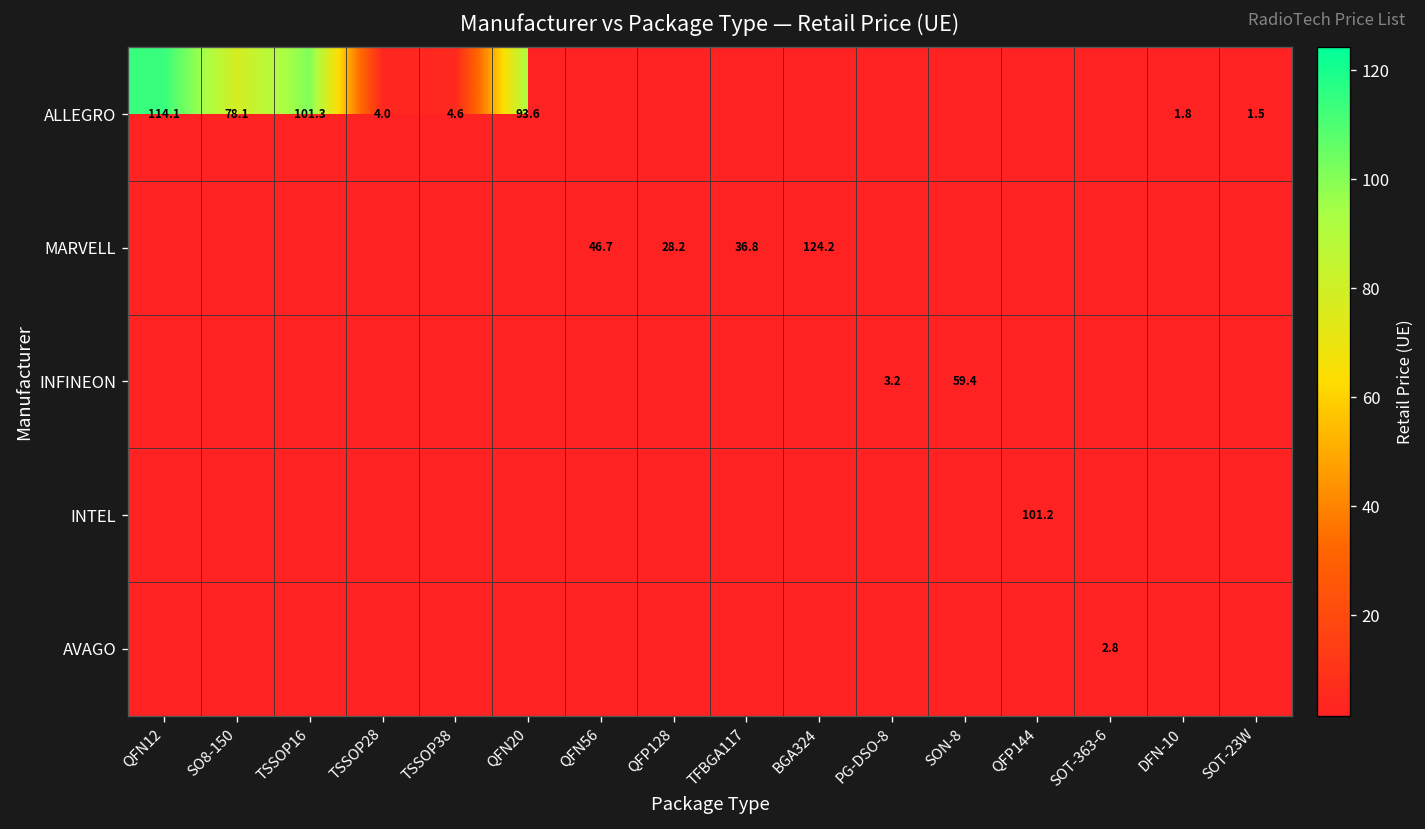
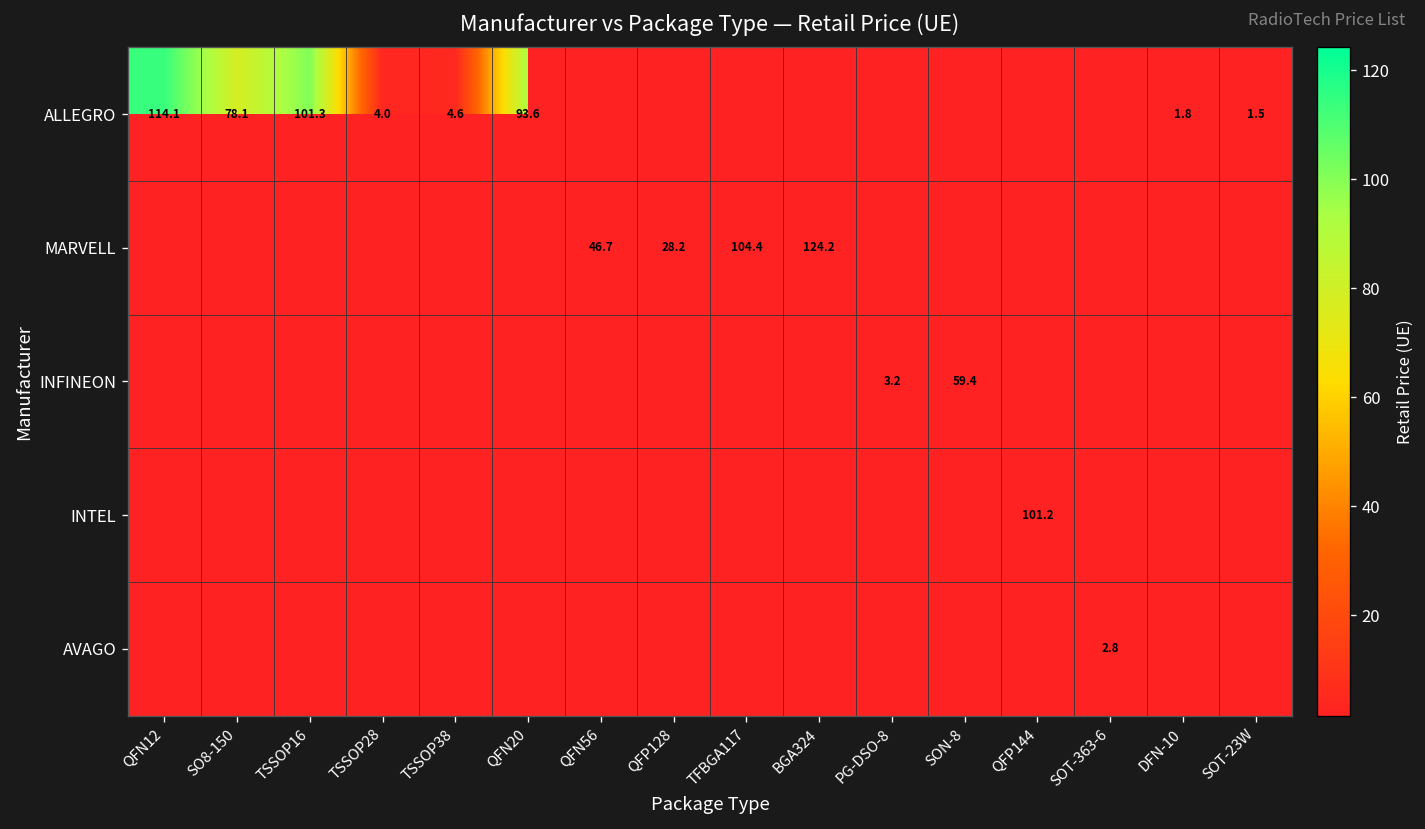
  {
    "ALLEGRO": {
      "QFN12": 114.1,
      "SO8-150": 78.1,
      "TSSOP16": 101.3,
      "TSSOP28": 4.0,
      "TSSOP38": 4.6,
      "QFN20": 93.6,
      "DFN-10": 1.8,
      "SOT-23W": 1.5
    },
    "MARVELL": {
      "QFN56": 46.7,
      "QFP128": 28.2,
-     "TFBGA117": 36.8,
+     "TFBGA117": 104.4,
      "BGA324": 124.2
    },
    "INFINEON": {
      "PG-DSO-8": 3.2,
      "SON-8": 59.4
    },
    "INTEL": {
      "QFP144": 101.2
    },
    "AVAGO": {
      "SOT-363-6": 2.8
    }
  }
